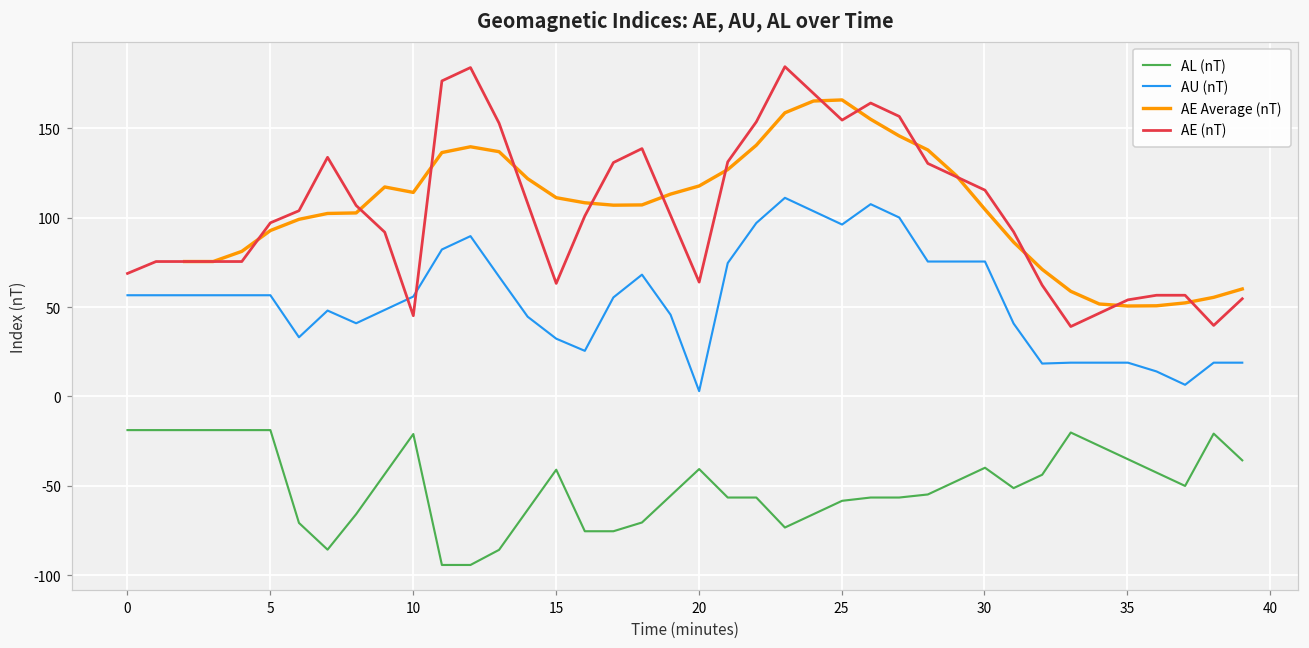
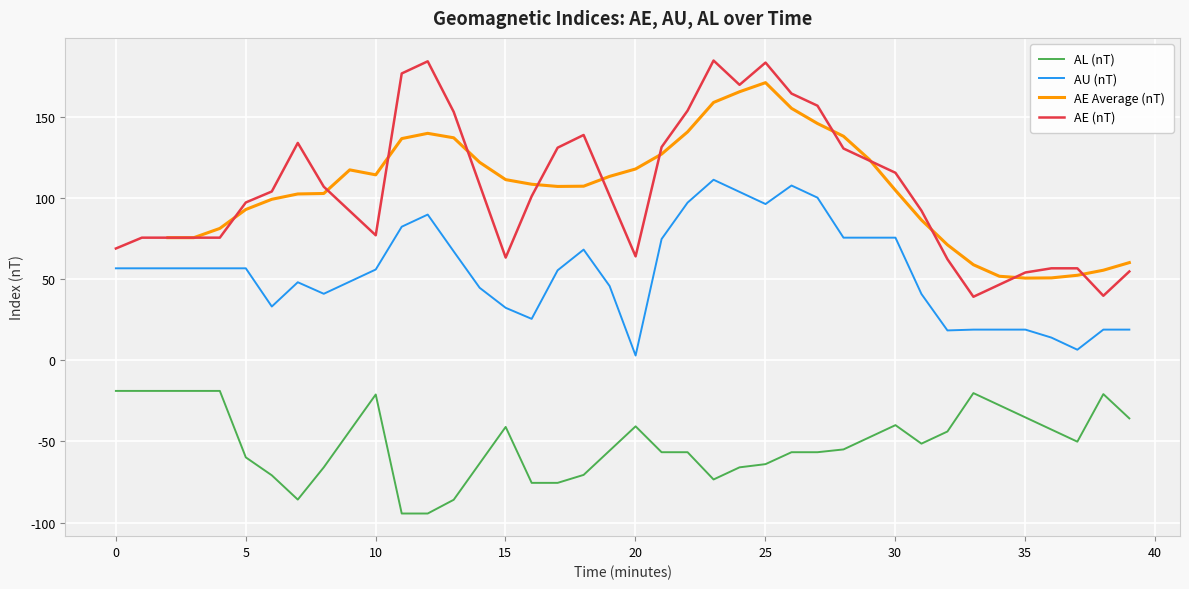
  {
    "AL (nT)": {
      "0": -19,
-     "5": -19,
+     "5": -60,
      "10": -21,
      "15": -41,
      "20": -41,
-     "25": -58
+     "25": -64
    },
    "AU (nT)": {
      "0": 57,
      "5": 57,
      "10": 56,
      "15": 32,
      "20": 3,
      "25": 96
    },
    "AE Average (nT)": {
      "5": 93,
      "10": 114,
      "15": 111,
      "20": 118,
-     "25": 166
+     "25": 171
    },
    "AE (nT)": {
      "0": 69,
      "5": 97,
-     "10": 45,
+     "10": 77,
      "15": 63,
      "20": 64,
-     "25": 155
+     "25": 183
    }
  }
